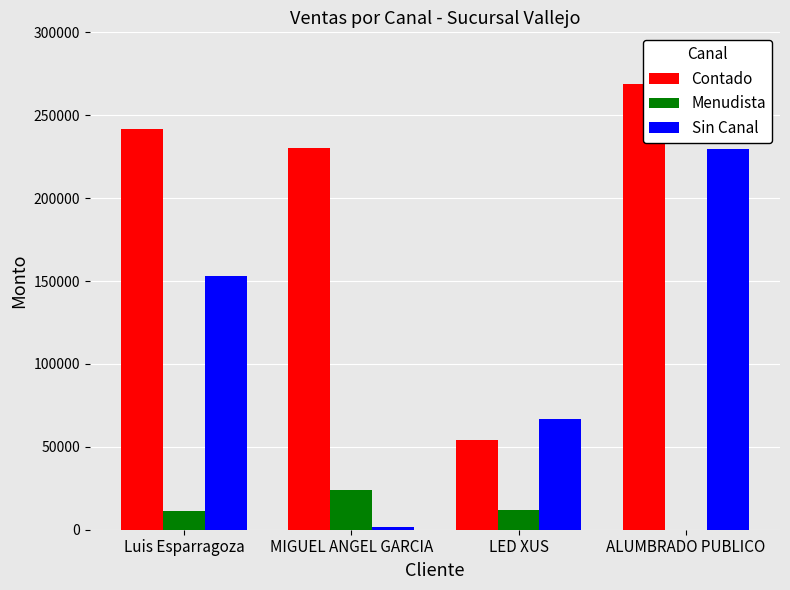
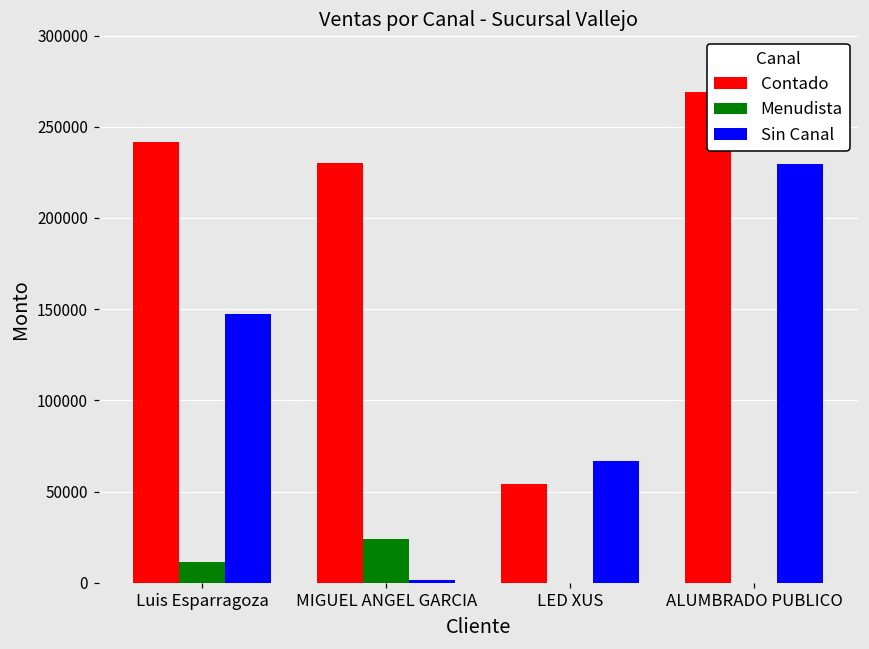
  {
    "Contado": {
      "Luis Esparragoza": 242000,
      "MIGUEL ANGEL GARCIA": 230000,
      "LED XUS": 54000
    },
    "Menudista": {
      "Luis Esparragoza": 11000,
      "MIGUEL ANGEL GARCIA": 24000,
-     "LED XUS": 12000,
+     "LED XUS": 0,
      "ALUMBRADO PUBLICO": 0
    },
    "Sin Canal": {
-     "Luis Esparragoza": 153000,
+     "Luis Esparragoza": 147000,
      "LED XUS": 67000,
      "ALUMBRADO PUBLICO": 230000
    }
  }
